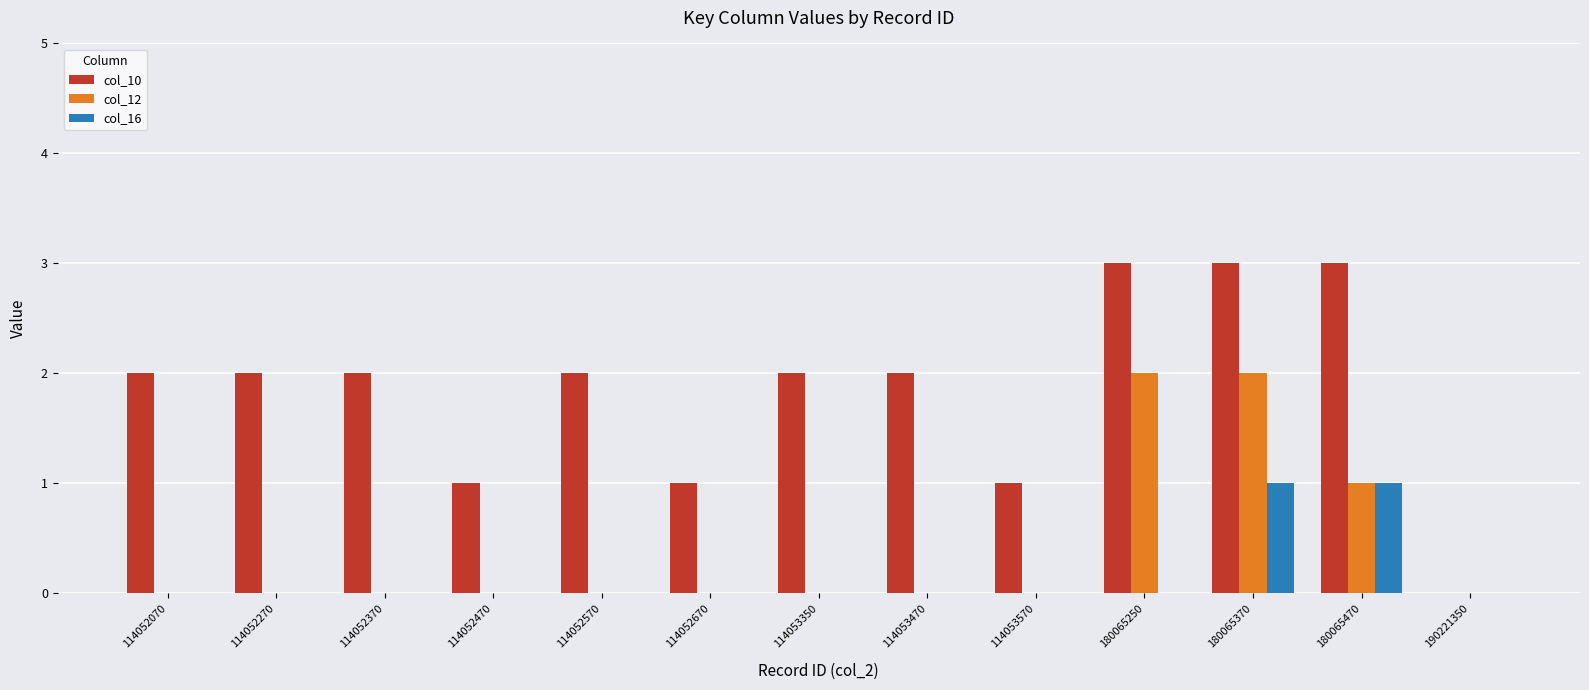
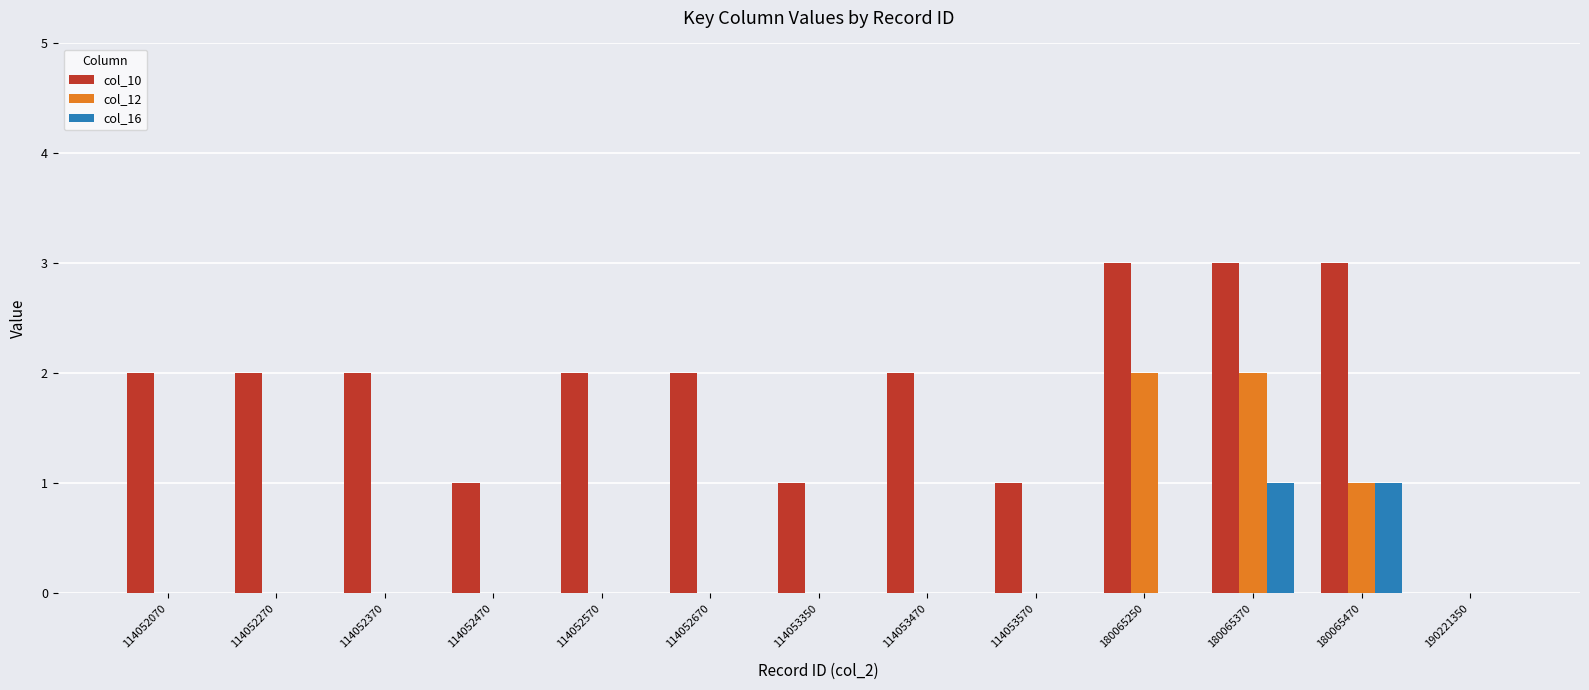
  {
    "col_10": {
      "114052070": 2,
      "114052270": 2,
      "114052370": 2,
      "114052470": 1,
      "114052570": 2,
-     "114052670": 1,
-     "114053350": 2,
+     "114052670": 2,
+     "114053350": 1,
      "114053470": 2,
      "114053570": 1,
      "180065250": 3,
      "180065370": 3,
      "180065470": 3,
      "190221350": 0
    },
    "col_12": {
      "114052070": 0,
      "114052270": 0,
      "114052370": 0,
      "114052470": 0,
      "114052570": 0,
      "114052670": 0,
      "114053350": 0,
      "114053470": 0,
      "114053570": 0,
      "180065250": 2,
      "180065370": 2,
      "180065470": 1,
      "190221350": 0
    },
    "col_16": {
      "114052070": 0,
      "114052270": 0,
      "114052370": 0,
      "114052470": 0,
      "114052570": 0,
      "114052670": 0,
      "114053350": 0,
      "114053470": 0,
      "114053570": 0,
      "180065250": 0,
      "180065370": 1,
      "180065470": 1,
      "190221350": 0
    }
  }
